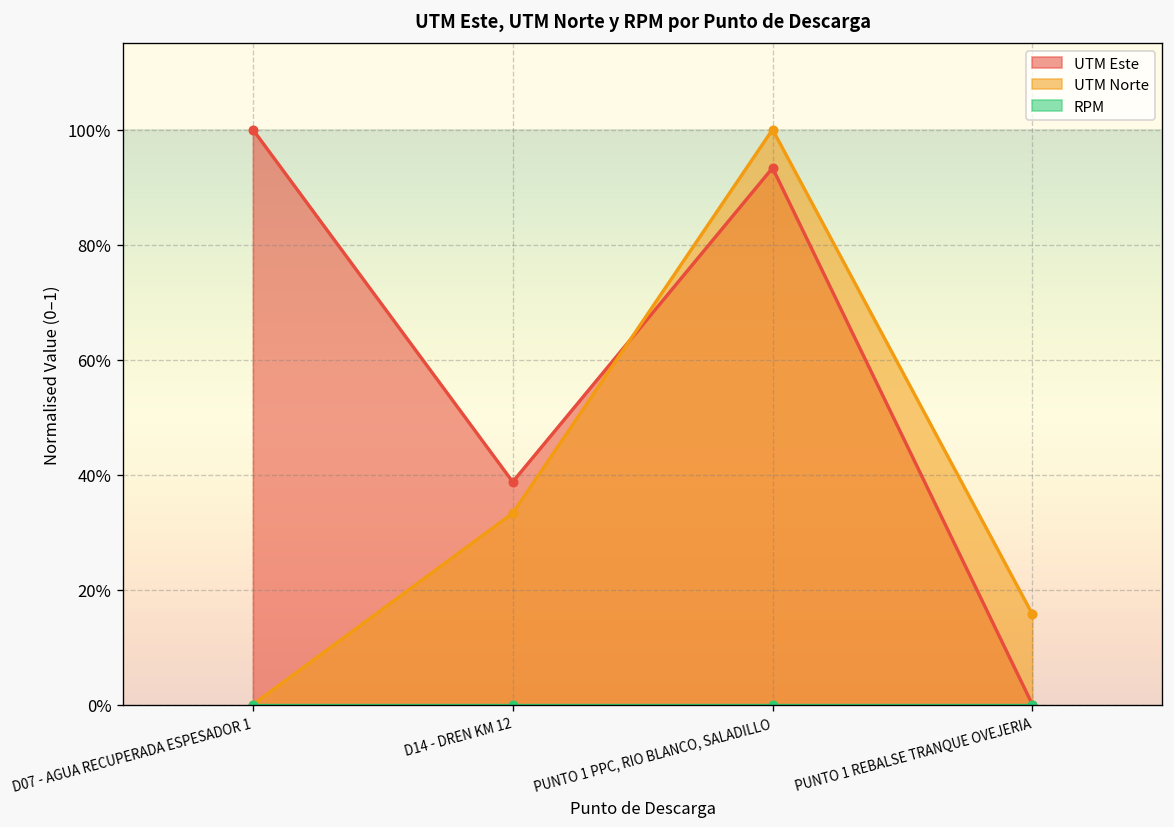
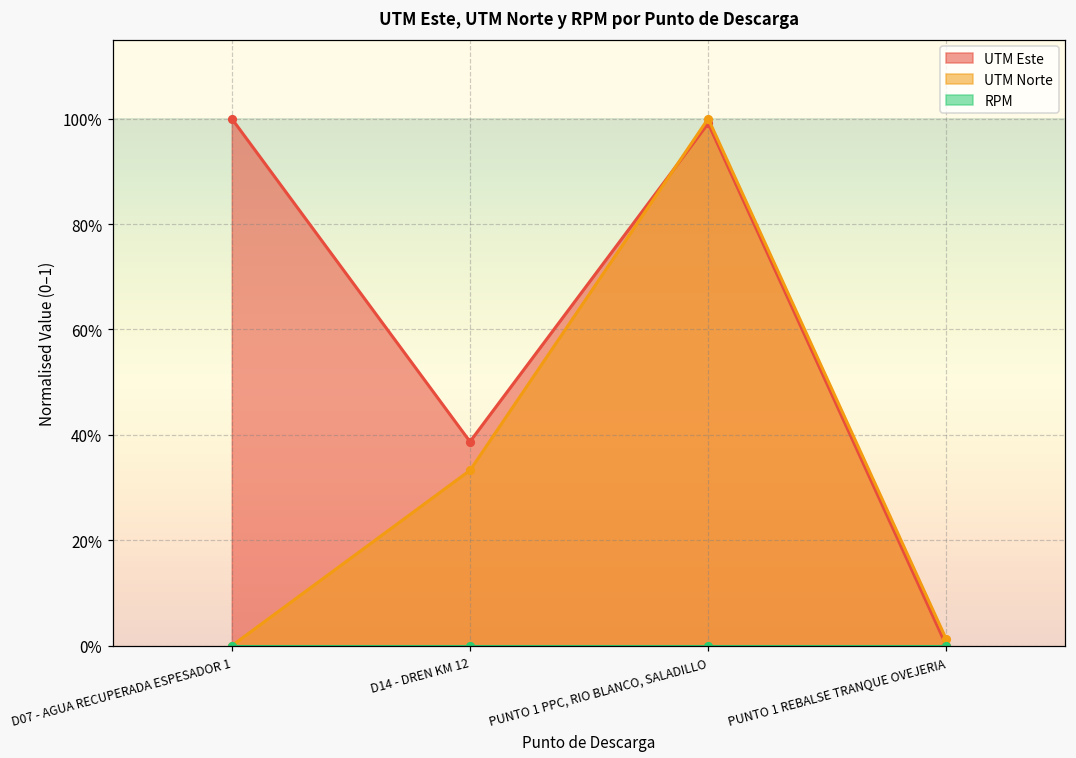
  {
    "UTM Este": {
      "D07 - AGUA RECUPERADA ESPESADOR 1": "100%",
      "D14 - DREN KM 12": "39%",
-     "PUNTO 1 PPC, RIO BLANCO, SALADILLO": "93%"
+     "PUNTO 1 PPC, RIO BLANCO, SALADILLO": "99%"
    },
    "UTM Norte": {
      "D14 - DREN KM 12": "33%",
      "PUNTO 1 PPC, RIO BLANCO, SALADILLO": "100%",
-     "PUNTO 1 REBALSE TRANQUE OVEJERIA": "16%"
+     "PUNTO 1 REBALSE TRANQUE OVEJERIA": "1%"
    },
    "RPM": {
      "D14 - DREN KM 12": "0%",
      "PUNTO 1 PPC, RIO BLANCO, SALADILLO": "0%"
    }
  }
